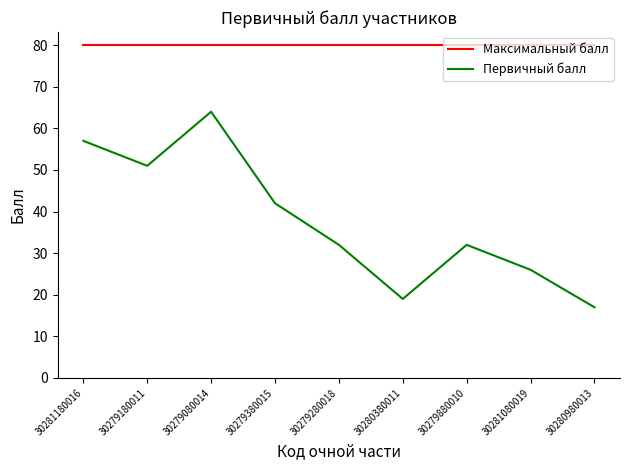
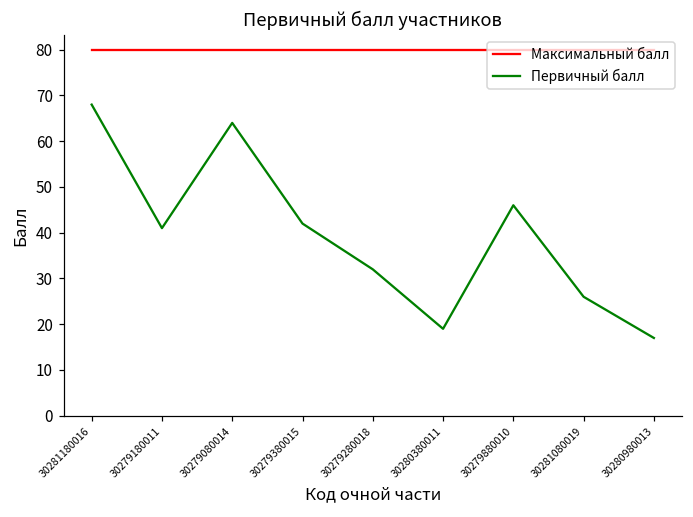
  {
    "Максимальный балл": {
      "30281180016": 80,
      "30279180011": 80,
      "30279080014": 80,
      "30279380015": 80,
      "30279280018": 80,
      "30280380011": 80
    },
    "Первичный балл": {
-     "30281180016": 57,
-     "30279180011": 51,
+     "30281180016": 68,
+     "30279180011": 41,
      "30279080014": 64,
      "30279380015": 42,
      "30279280018": 32,
      "30280380011": 19,
-     "30279880010": 32,
+     "30279880010": 46,
      "30281080019": 26,
      "30280980013": 17
    }
  }
